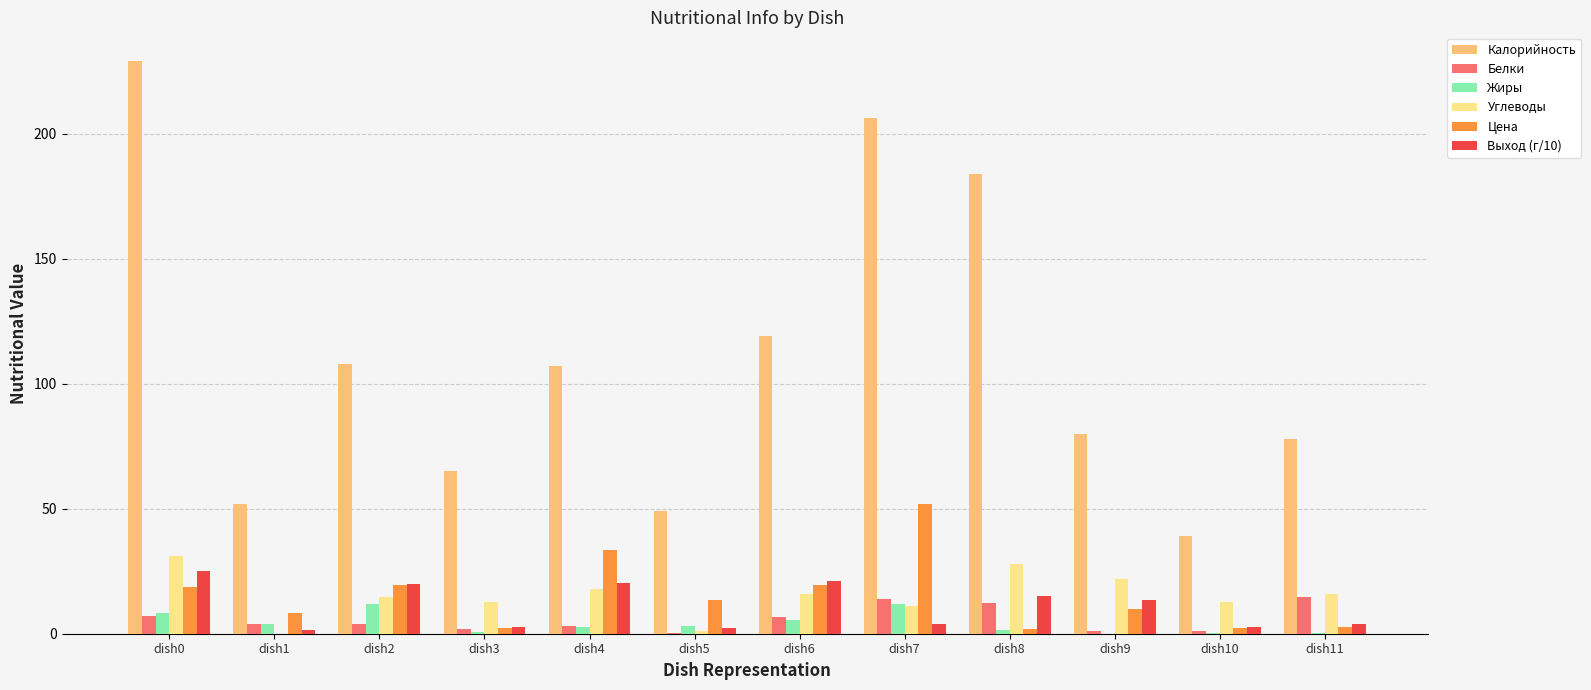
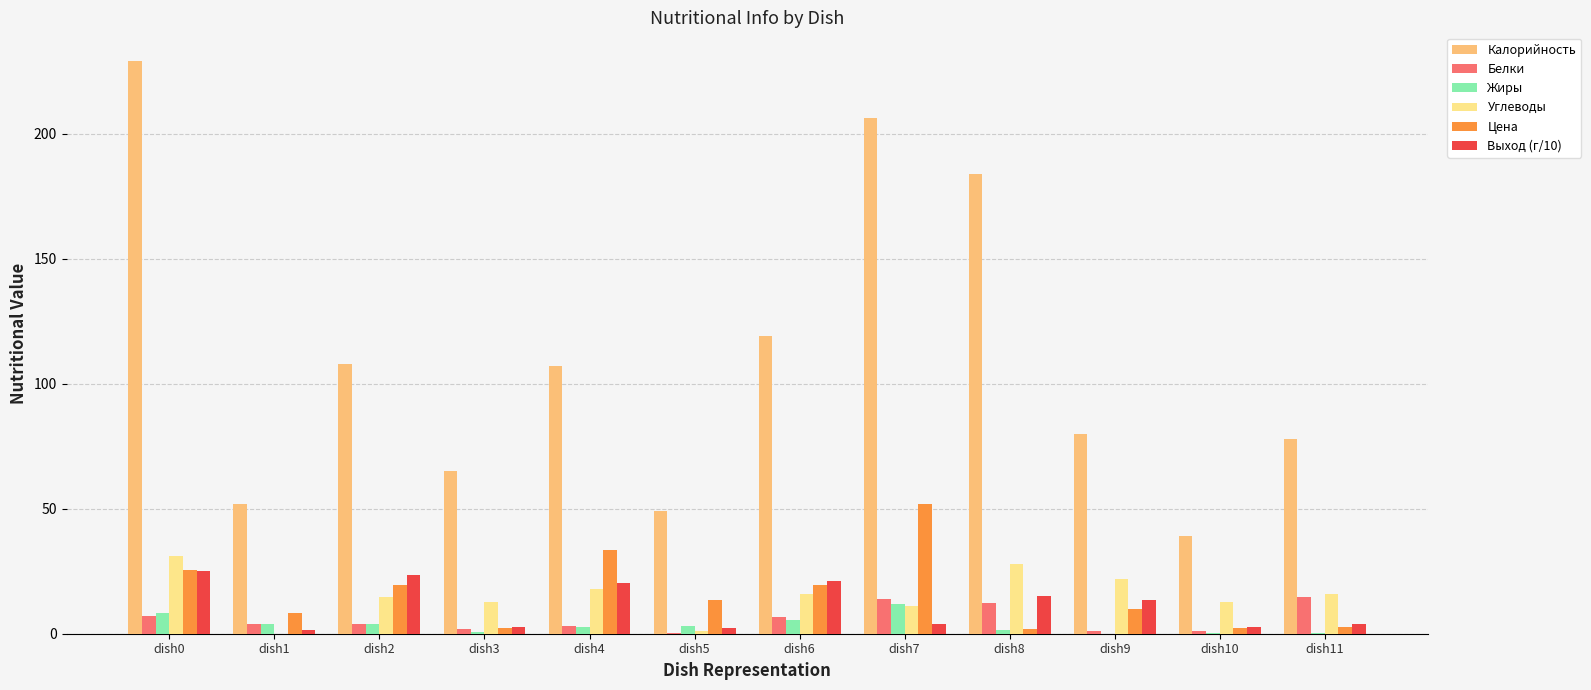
  {
    "Белки": {
      "dish0": 7,
      "dish1": 4,
      "dish2": 4,
      "dish3": 2,
      "dish4": 3,
      "dish6": 7,
      "dish7": 14,
      "dish8": 12,
      "dish9": 1,
      "dish10": 1,
      "dish11": 15
    },
    "Жиры": {
      "dish0": 8,
      "dish1": 4,
-     "dish2": 12,
+     "dish2": 4,
      "dish4": 3,
      "dish5": 3,
      "dish6": 6,
      "dish7": 12,
      "dish8": 2,
      "dish9": 0
    },
    "Цена": {
-     "dish0": 19,
+     "dish0": 26,
      "dish1": 8,
      "dish2": 20,
      "dish3": 2,
      "dish4": 33,
      "dish5": 13,
      "dish6": 20,
      "dish7": 52,
      "dish8": 2,
      "dish9": 10,
      "dish10": 2,
      "dish11": 3
    },
    "Выход (г/10)": {
      "dish0": 25,
      "dish1": 2,
-     "dish2": 20,
+     "dish2": 23,
      "dish3": 3,
      "dish4": 20,
      "dish5": 2,
      "dish6": 21,
      "dish7": 4,
      "dish8": 15,
      "dish9": 13,
      "dish10": 3,
      "dish11": 4
    }
  }
